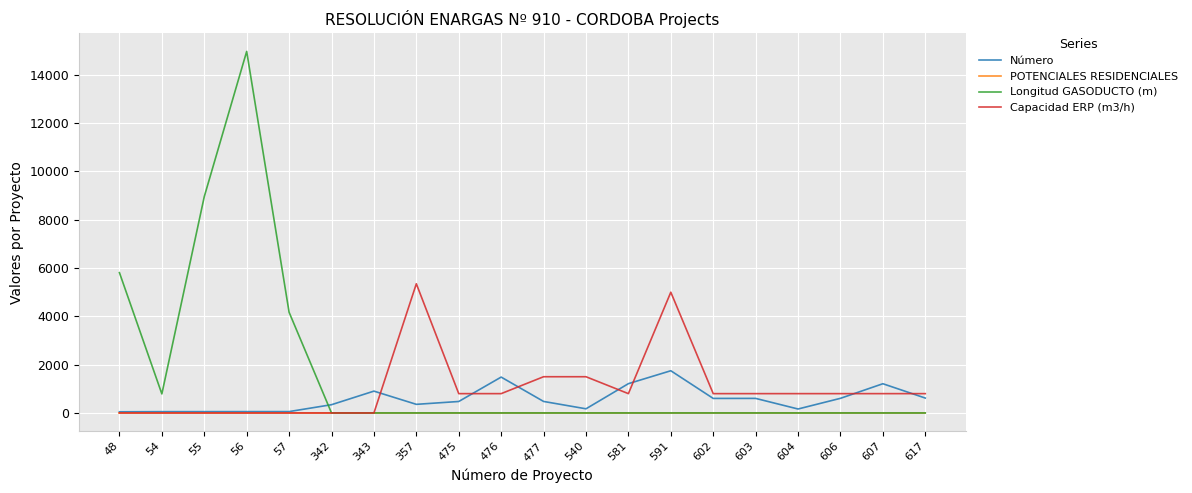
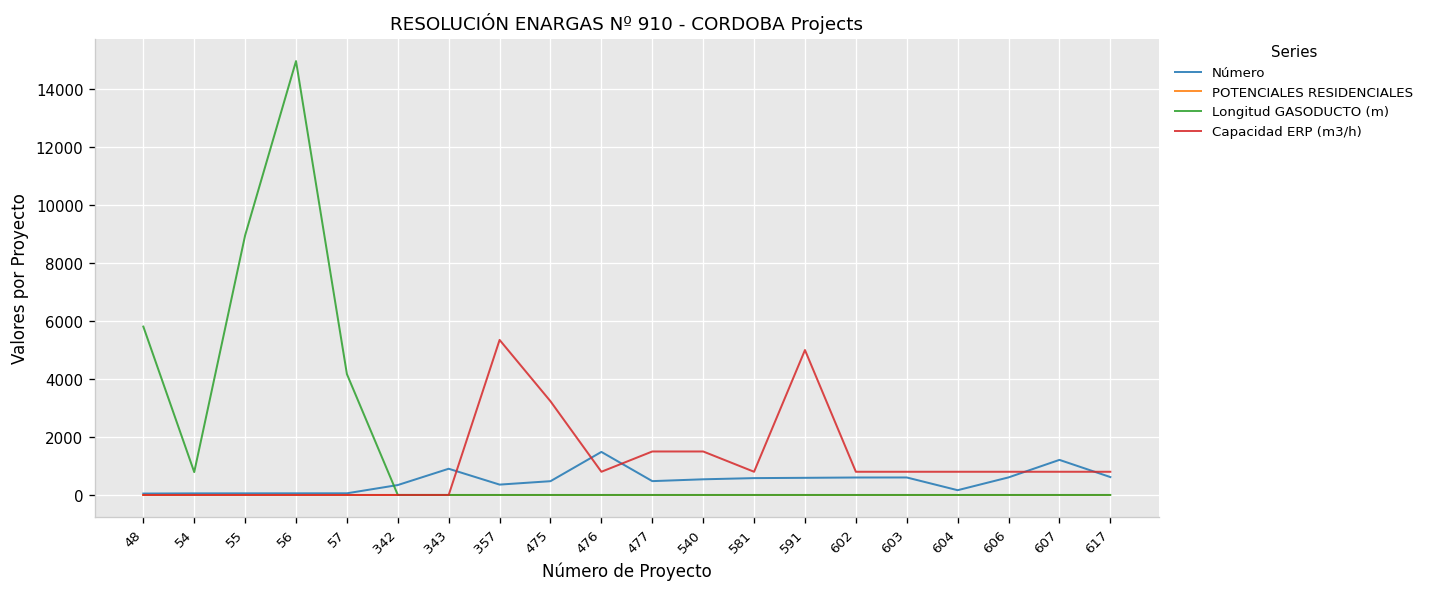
  {
    "Número": {
      "342": 300,
      "343": 900,
      "357": 400,
      "475": 500,
      "476": 1500,
      "477": 500,
-     "540": 200,
-     "581": 1200,
-     "591": 1700,
+     "540": 500,
+     "581": 600,
+     "591": 600,
      "602": 600,
      "603": 600,
      "604": 200,
      "606": 600,
      "607": 1200,
      "617": 600
    },
    "Longitud GASODUCTO (m)": {
      "48": 5800,
      "54": 800,
      "55": 9000,
      "56": 15000,
      "57": 4200
    },
    "Capacidad ERP (m3/h)": {
      "357": 5300,
-     "475": 800,
+     "475": 3200,
      "476": 800,
      "477": 1500,
      "540": 1500,
      "581": 800,
      "591": 5000,
      "602": 800,
      "603": 800,
      "604": 800,
      "606": 800,
      "607": 800,
      "617": 800
    }
  }
